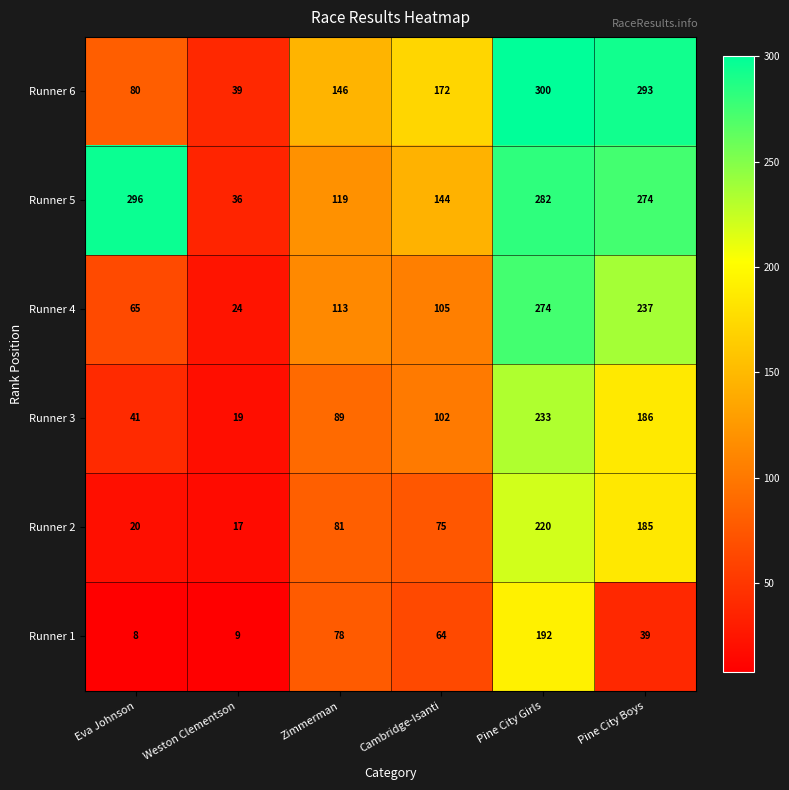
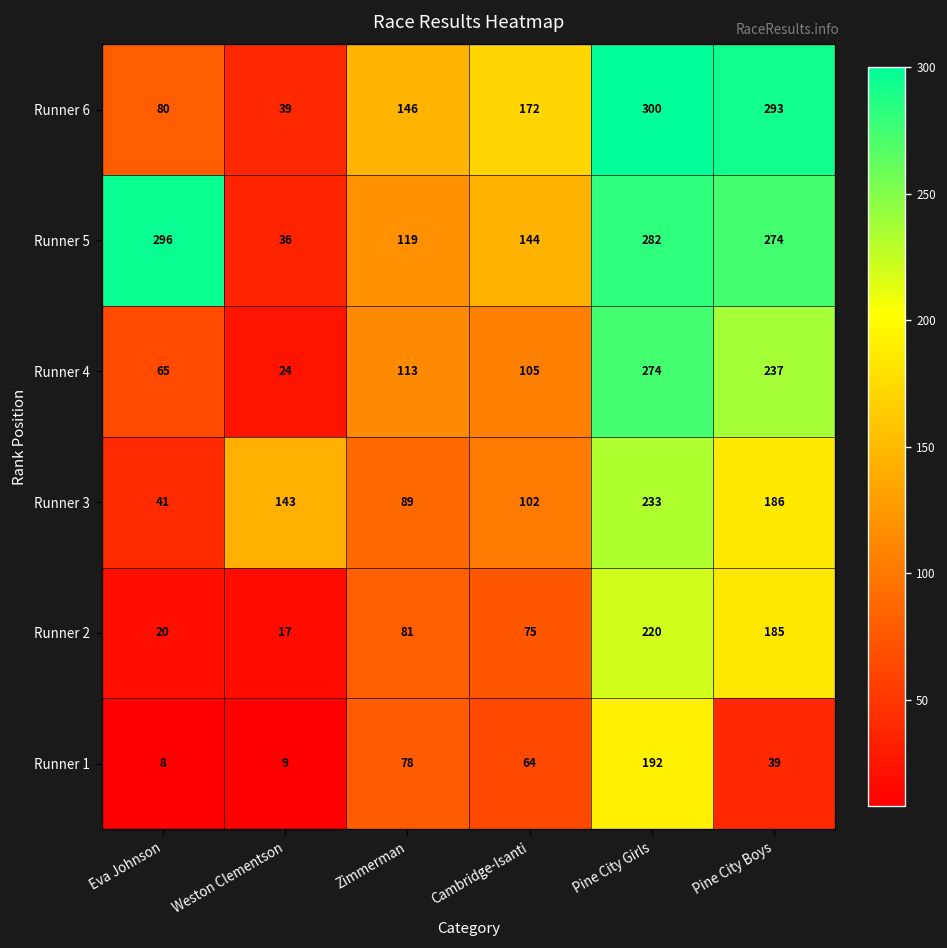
  {
    "Runner 6": {
      "Eva Johnson": 80,
      "Weston Clementson": 39,
      "Zimmerman": 146,
      "Cambridge-Isanti": 172,
      "Pine City Girls": 300,
      "Pine City Boys": 293
    },
    "Runner 5": {
      "Eva Johnson": 296,
      "Weston Clementson": 36,
      "Zimmerman": 119,
      "Cambridge-Isanti": 144,
      "Pine City Girls": 282,
      "Pine City Boys": 274
    },
    "Runner 4": {
      "Eva Johnson": 65,
      "Weston Clementson": 24,
      "Zimmerman": 113,
      "Cambridge-Isanti": 105,
      "Pine City Girls": 274,
      "Pine City Boys": 237
    },
    "Runner 3": {
      "Eva Johnson": 41,
-     "Weston Clementson": 19,
+     "Weston Clementson": 143,
      "Zimmerman": 89,
      "Cambridge-Isanti": 102,
      "Pine City Girls": 233,
      "Pine City Boys": 186
    },
    "Runner 2": {
      "Eva Johnson": 20,
      "Weston Clementson": 17,
      "Zimmerman": 81,
      "Cambridge-Isanti": 75,
      "Pine City Girls": 220,
      "Pine City Boys": 185
    },
    "Runner 1": {
      "Eva Johnson": 8,
      "Weston Clementson": 9,
      "Zimmerman": 78,
      "Cambridge-Isanti": 64,
      "Pine City Girls": 192,
      "Pine City Boys": 39
    }
  }
